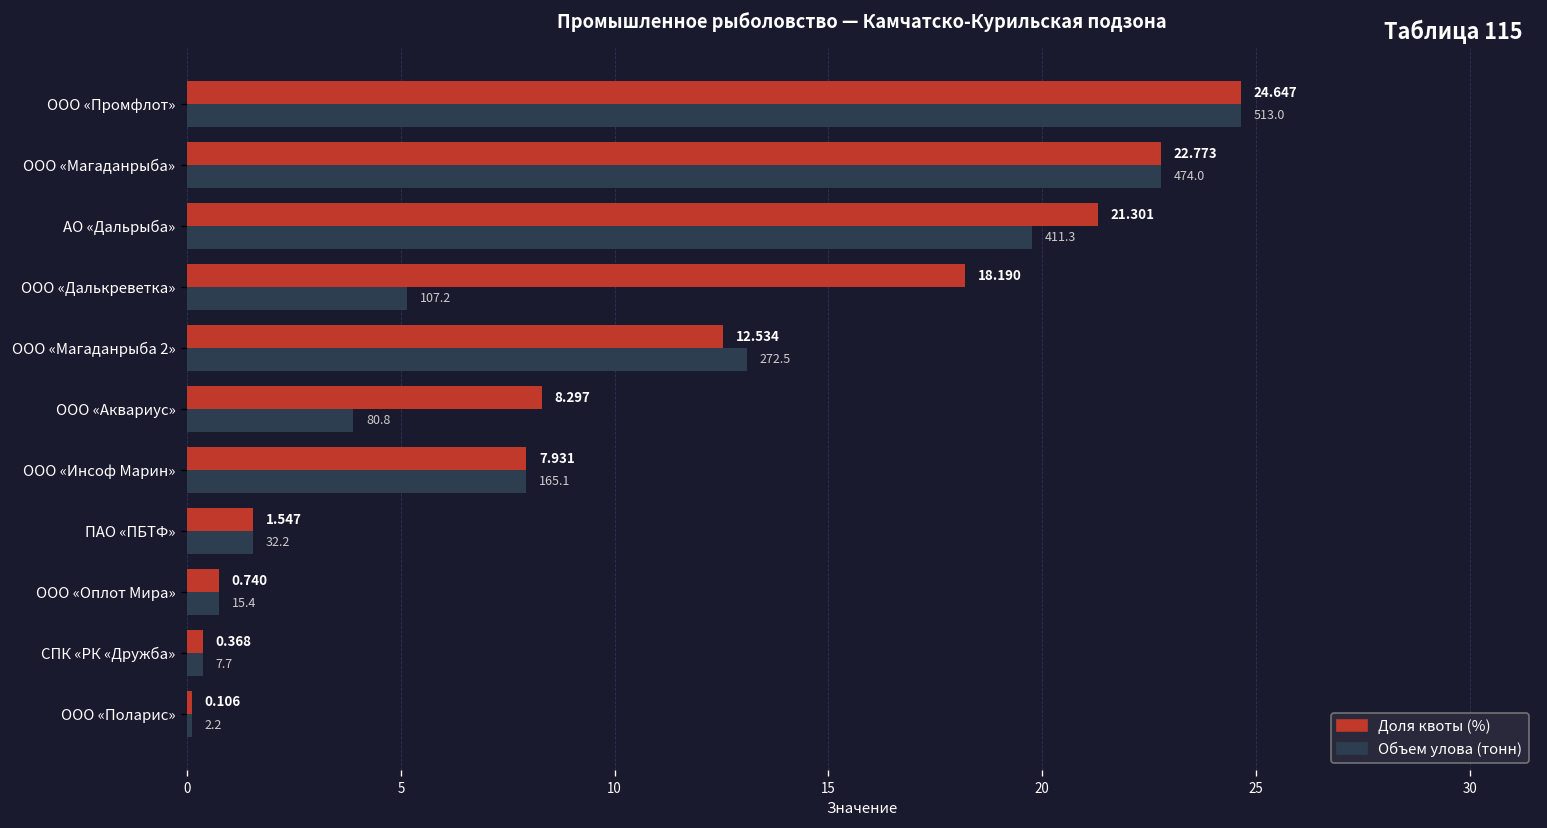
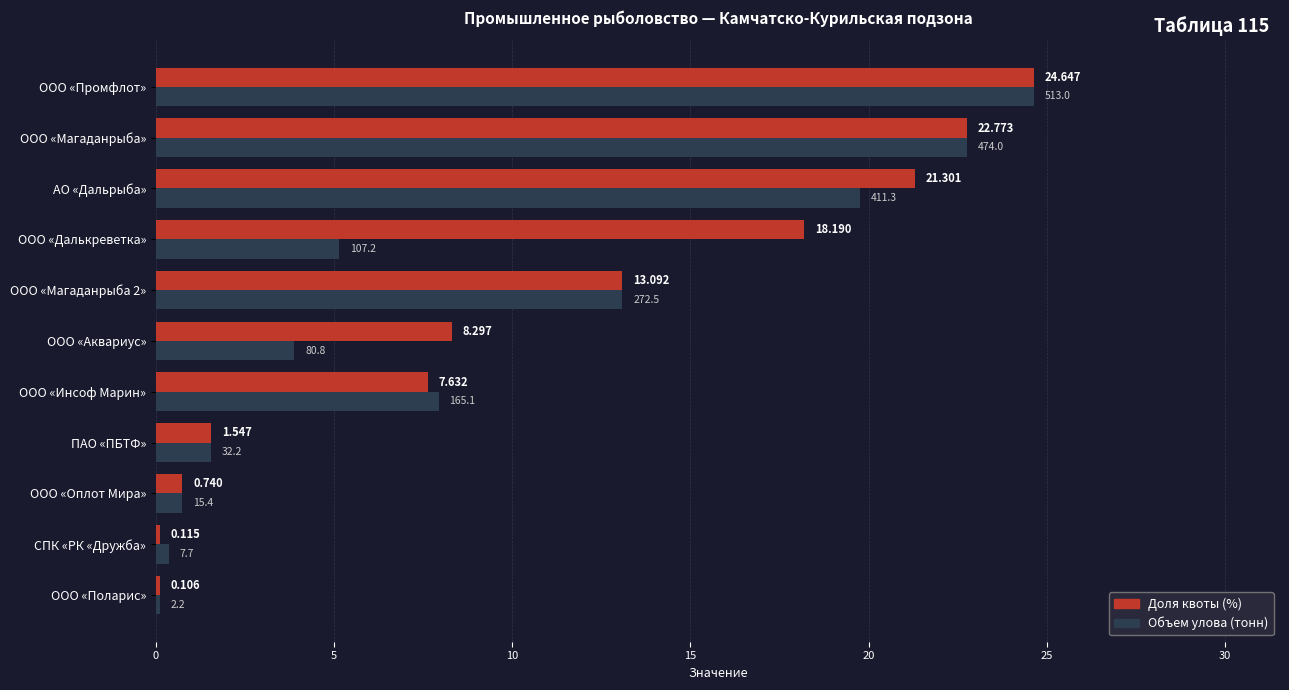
  {
    "Доля квоты (%)": {
      "ООО «Промфлот»": 24.647,
      "ООО «Магаданрыба»": 22.773,
      "АО «Дальрыба»": 21.301,
      "ООО «Далькреветка»": 18.190,
-     "ООО «Магаданрыба 2»": 12.534,
+     "ООО «Магаданрыба 2»": 13.092,
      "ООО «Аквариус»": 8.297,
-     "ООО «Инсоф Марин»": 7.931,
+     "ООО «Инсоф Марин»": 7.632,
      "ПАО «ПБТФ»": 1.547,
      "ООО «Оплот Мира»": 0.740,
-     "СПК «РК «Дружба»": 0.368,
+     "СПК «РК «Дружба»": 0.115,
      "ООО «Поларис»": 0.106
    }
  }
